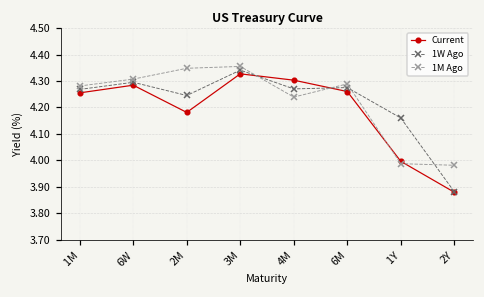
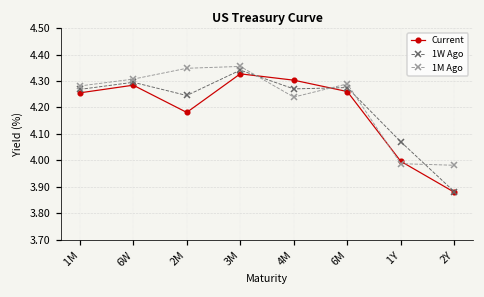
  {
    "Current": {
      "1M": 4.26,
      "6W": 4.28,
      "2M": 4.18,
      "3M": 4.33,
      "4M": 4.30,
      "6M": 4.26
    },
    "1W Ago": {
      "1M": 4.27,
      "6W": 4.30,
      "2M": 4.25,
      "3M": 4.34,
      "4M": 4.27,
      "6M": 4.28,
-     "1Y": 4.16
+     "1Y": 4.07
    },
    "1M Ago": {
      "1M": 4.28,
      "6W": 4.31,
      "2M": 4.35,
      "3M": 4.36,
      "4M": 4.24,
      "6M": 4.29,
      "2Y": 3.98
    }
  }
